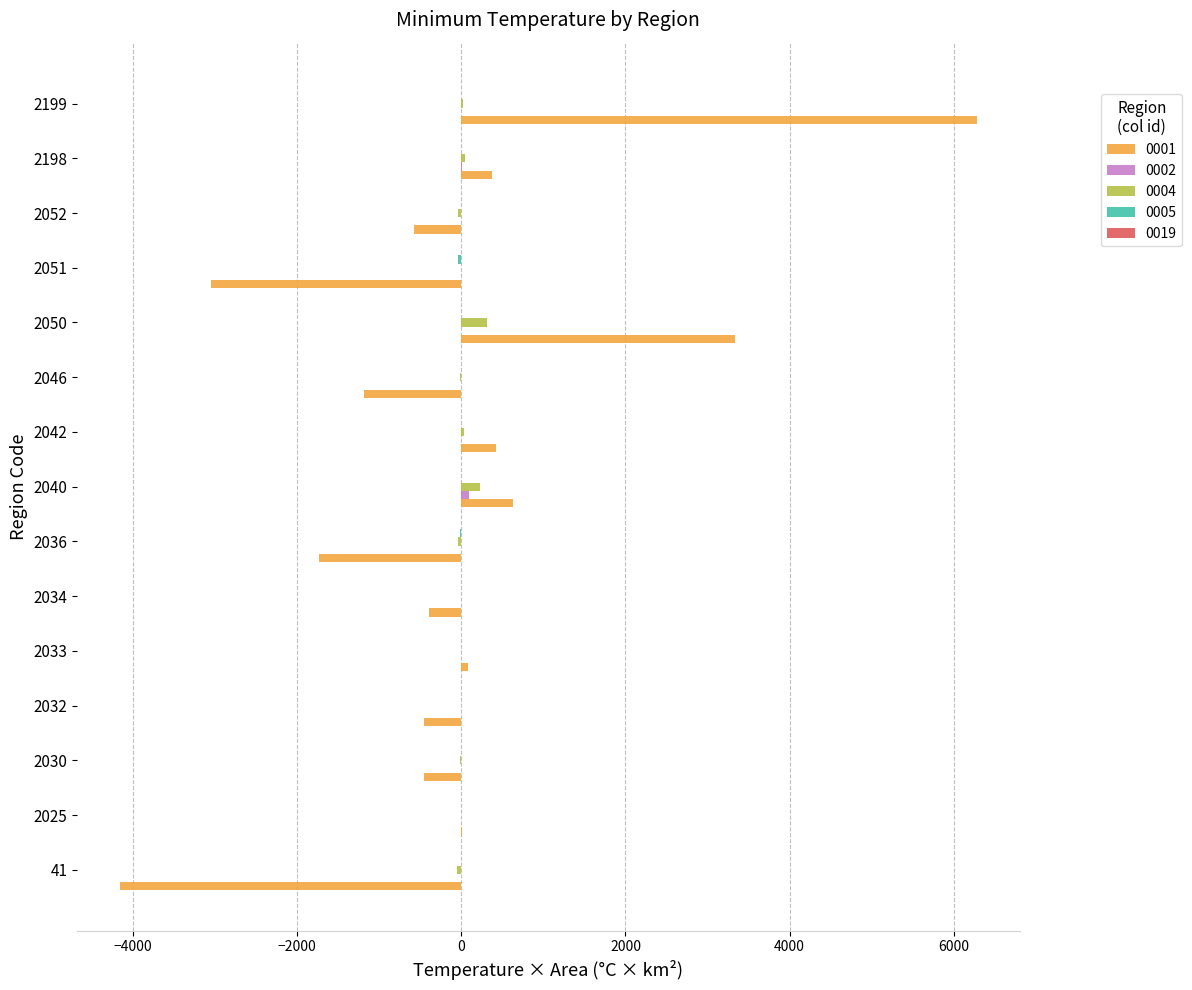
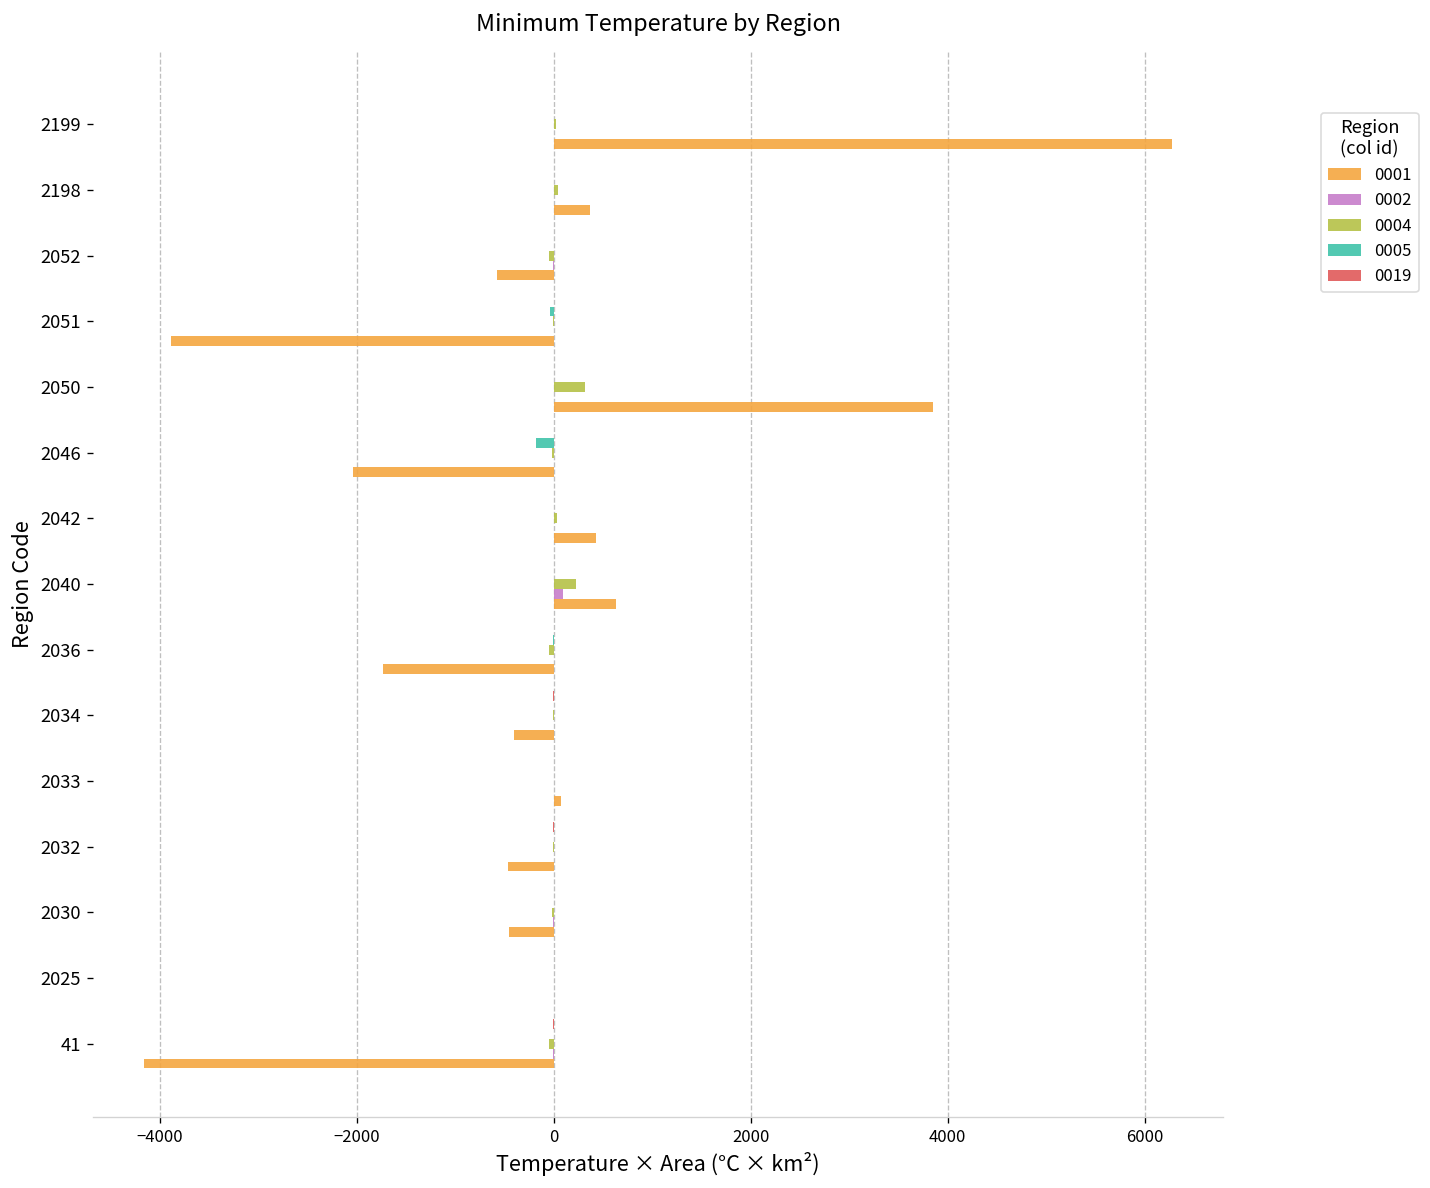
  {
    "0001": {
      "2199": 6300,
      "2198": 400,
      "2052": -600,
-     "2051": -3100,
-     "2050": 3300,
-     "2046": -1200,
+     "2051": -3900,
+     "2050": 3800,
+     "2046": -2000,
      "2042": 400,
      "2040": 600,
      "2036": -1700,
      "2034": -400,
      "2033": 100,
      "2032": -500,
      "2030": -500,
      "41": -4200
    },
    "0002": {
      "2199": 0,
      "2051": 0,
      "2050": 0,
      "2042": 0,
      "2040": 100,
      "2036": 0,
      "2033": 0,
      "2032": 0
    },
    "0004": {
      "2198": 0,
      "2052": 0,
      "2050": 300,
      "2042": 0,
      "2040": 200,
      "2036": 0,
      "41": -100
    },
    "0005": {
      "2199": 0,
      "2052": 0,
      "2051": 0,
      "2050": 0,
-     "2046": 0,
+     "2046": -200,
      "2042": 0,
      "2040": 0,
      "2033": 0,
      "2032": 0,
      "41": 0
    },
    "0019": {
      "2199": 0,
      "2198": 0,
      "2052": 0,
      "2051": 0,
      "2050": 0,
      "2046": 0,
      "2042": 0,
      "2040": 0,
      "2036": 0,
      "2033": 0,
      "2030": 0,
      "2025": 0
    }
  }
